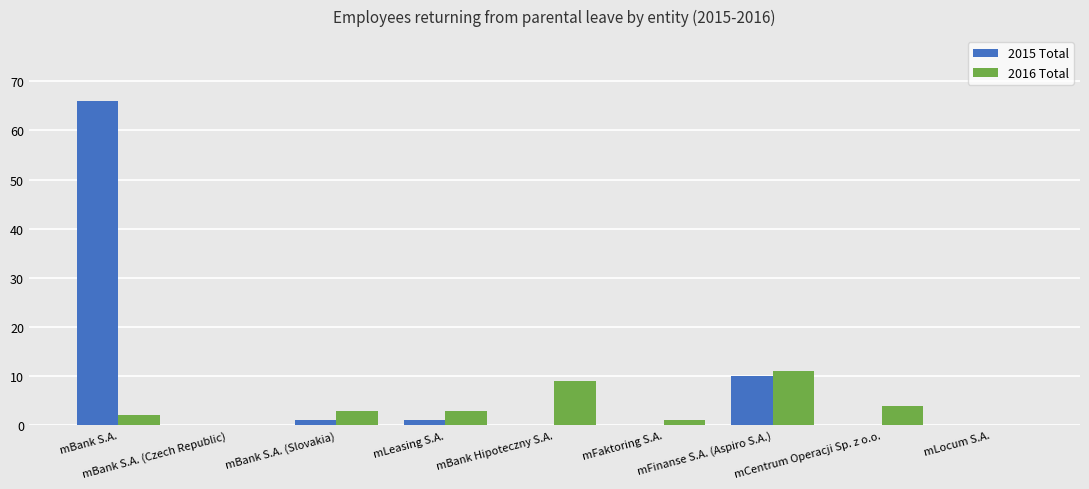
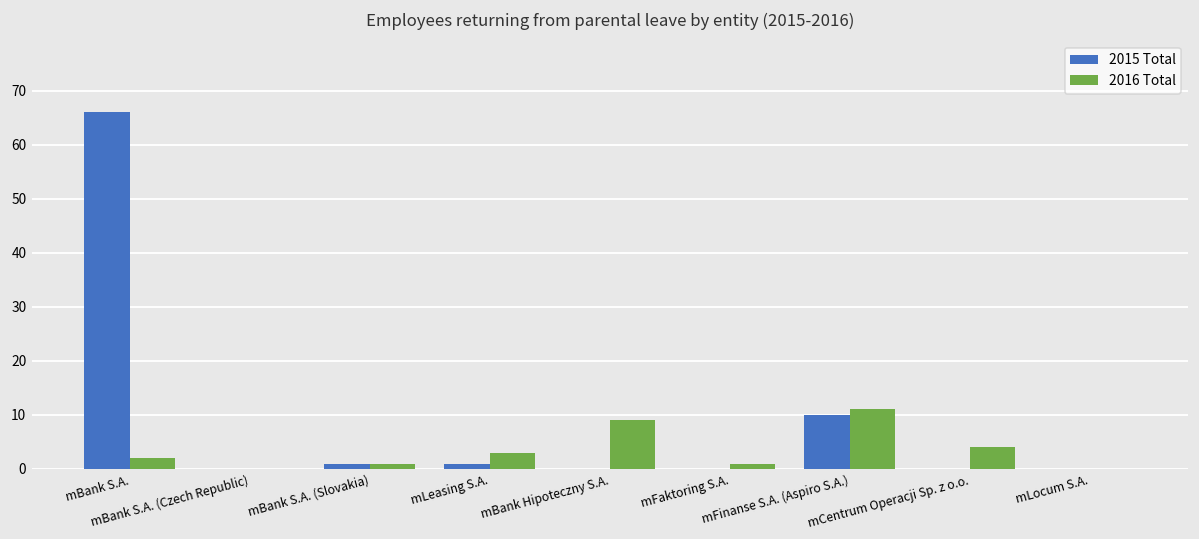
  {
    "2015 Total": {
      "mBank S.A.": 66,
      "mBank S.A. (Czech Republic)": 0,
      "mBank S.A. (Slovakia)": 1,
      "mLeasing S.A.": 1,
      "mBank Hipoteczny S.A.": 0,
      "mFaktoring S.A.": 0,
      "mFinanse S.A. (Aspiro S.A.)": 10,
      "mCentrum Operacji Sp. z o.o.": 0,
      "mLocum S.A.": 0
    },
    "2016 Total": {
      "mBank S.A.": 2,
      "mBank S.A. (Czech Republic)": 0,
-     "mBank S.A. (Slovakia)": 3,
+     "mBank S.A. (Slovakia)": 1,
      "mLeasing S.A.": 3,
      "mBank Hipoteczny S.A.": 9,
      "mFaktoring S.A.": 1,
      "mFinanse S.A. (Aspiro S.A.)": 11,
      "mCentrum Operacji Sp. z o.o.": 4,
      "mLocum S.A.": 0
    }
  }
